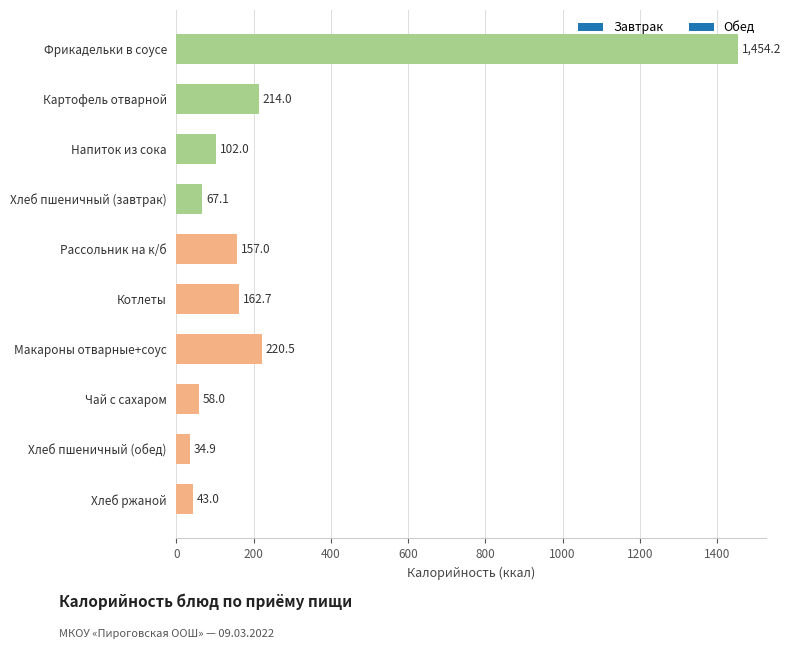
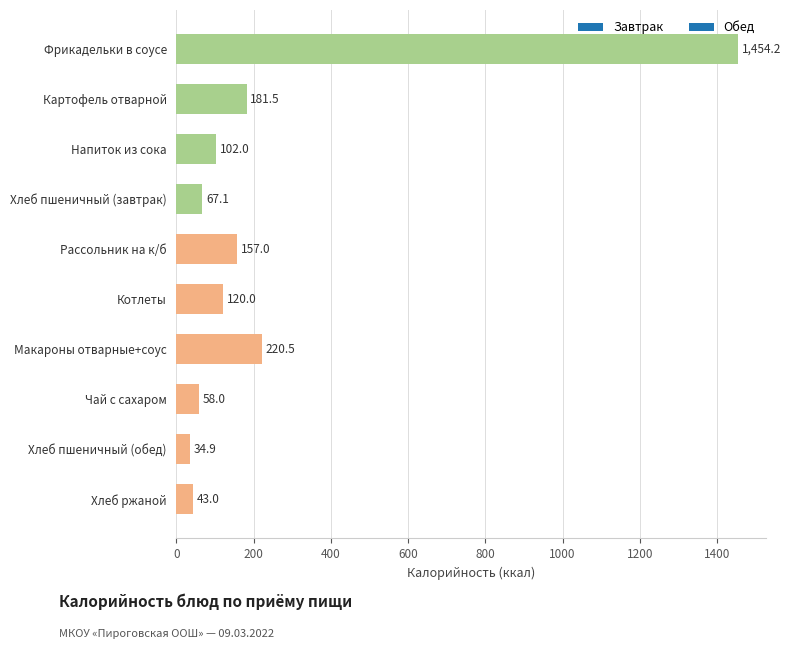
  {
    "Фрикадельки в соусе": "1,454.2",
-   "Картофель отварной": "214.0",
+   "Картофель отварной": "181.5",
    "Напиток из сока": "102.0",
    "Хлеб пшеничный (завтрак)": "67.1",
    "Рассольник на к/б": "157.0",
-   "Котлеты": "162.7",
+   "Котлеты": "120.0",
    "Макароны отварные+соус": "220.5",
    "Чай с сахаром": "58.0",
    "Хлеб пшеничный (обед)": "34.9",
    "Хлеб ржаной": "43.0"
  }
